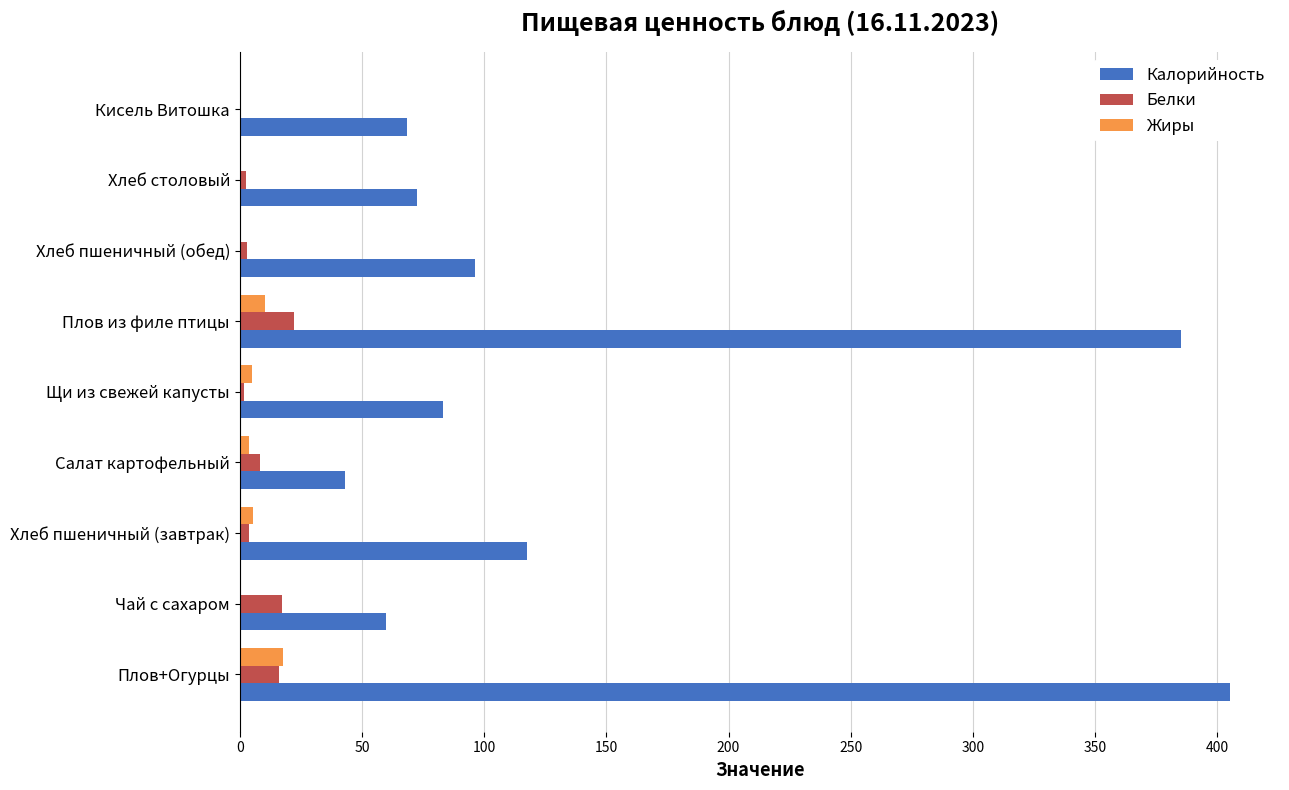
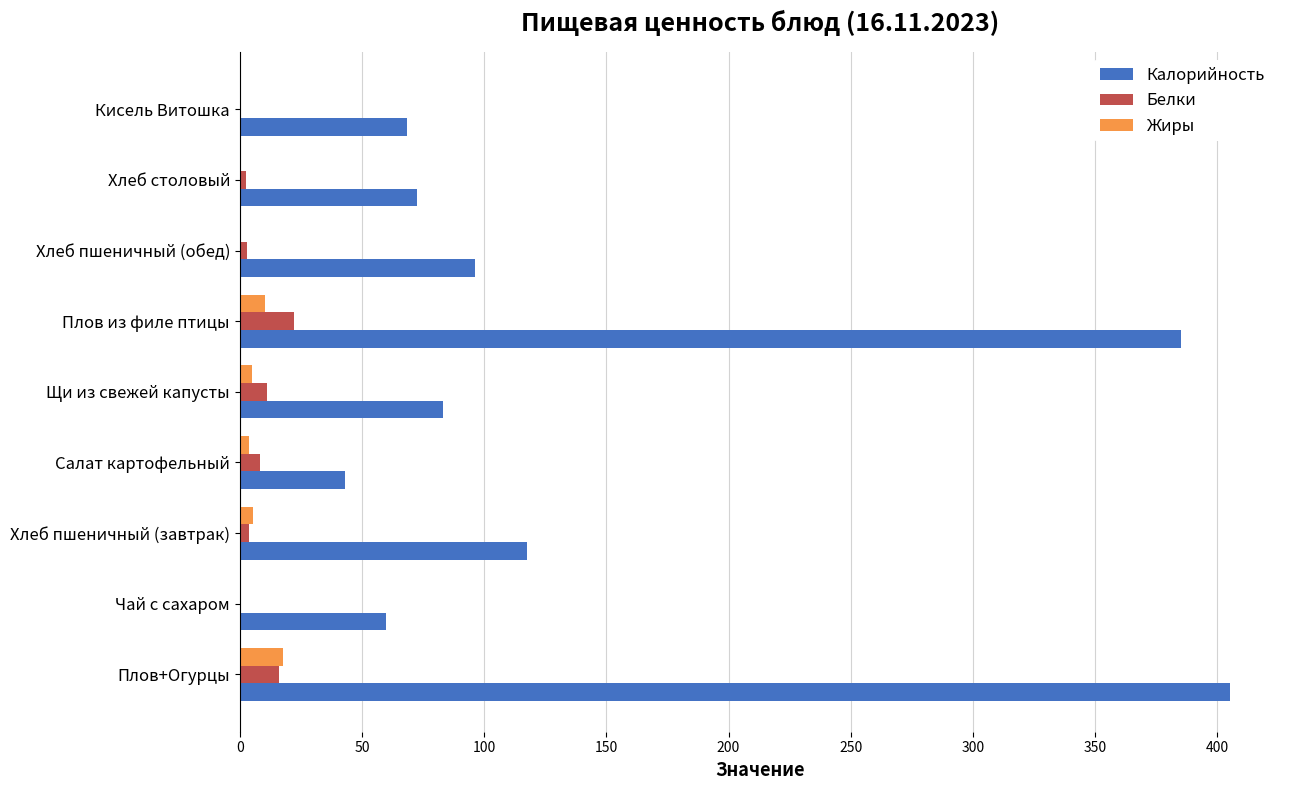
  {
    "Калорийность": {
      "Кисель Витошка": 68,
      "Хлеб столовый": 72,
      "Хлеб пшеничный (обед)": 96,
      "Плов из филе птицы": 385,
      "Щи из свежей капусты": 83,
      "Салат картофельный": 43,
      "Хлеб пшеничный (завтрак)": 118,
      "Чай с сахаром": 60,
      "Плов+Огурцы": 405
    },
    "Белки": {
      "Кисель Витошка": 0,
      "Хлеб столовый": 3,
      "Хлеб пшеничный (обед)": 3,
      "Плов из филе птицы": 22,
-     "Щи из свежей капусты": 2,
+     "Щи из свежей капусты": 11,
      "Салат картофельный": 9,
      "Хлеб пшеничный (завтрак)": 4,
-     "Чай с сахаром": 17,
+     "Чай с сахаром": 0,
      "Плов+Огурцы": 16
    },
    "Жиры": {
      "Кисель Витошка": 0,
      "Плов из филе птицы": 11,
      "Щи из свежей капусты": 5,
      "Салат картофельный": 4,
      "Хлеб пшеничный (завтрак)": 5,
      "Чай с сахаром": 0,
      "Плов+Огурцы": 18
    }
  }
